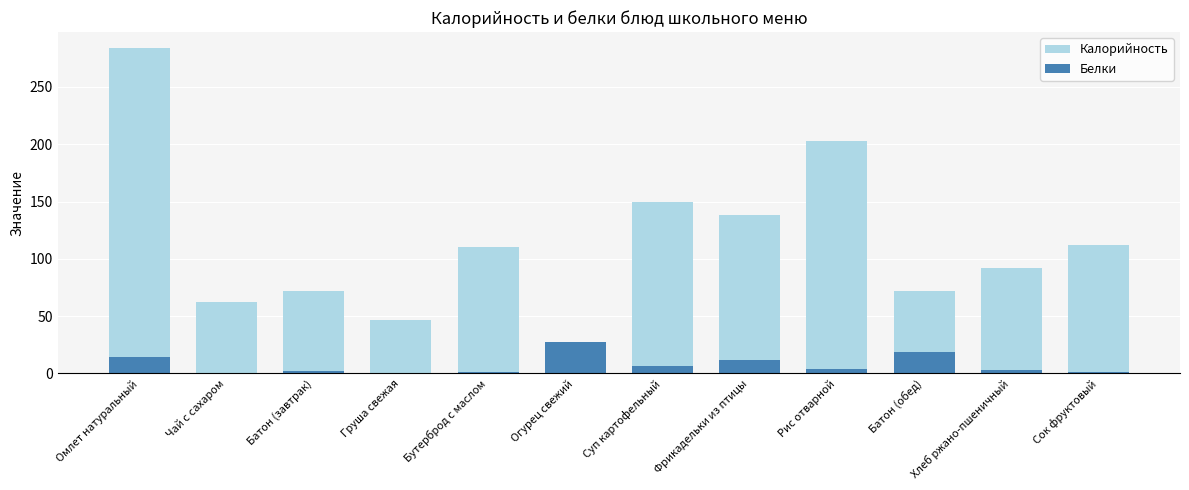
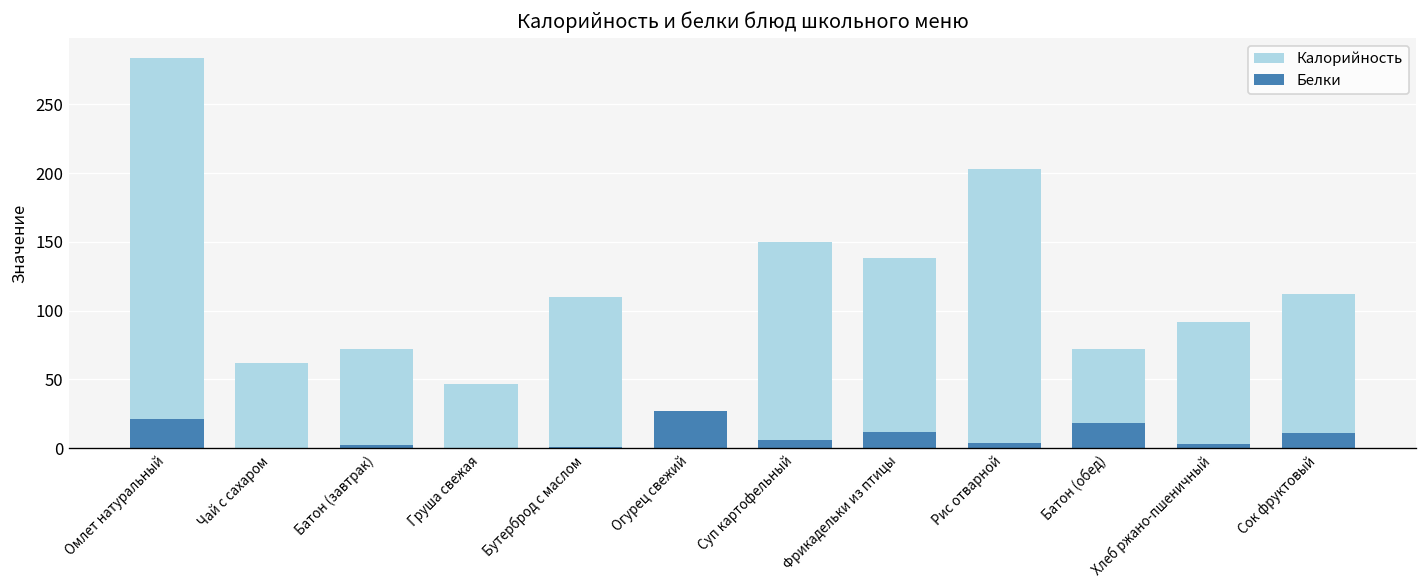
  {
    "Калорийность": {
      "Омлет натуральный": 284,
      "Чай с сахаром": 62,
      "Батон (завтрак)": 72,
      "Груша свежая": 47,
      "Бутерброд с маслом": 110,
      "Суп картофельный": 150,
      "Фрикадельки из птицы": 139,
      "Рис отварной": 203,
      "Батон (обед)": 72,
      "Хлеб ржано-пшеничный": 92,
      "Сок фруктовый": 112
    },
    "Белки": {
-     "Омлет натуральный": 14,
+     "Омлет натуральный": 22,
      "Огурец свежий": 27,
-     "Сок фруктовый": 1
+     "Сок фруктовый": 11
    }
  }
